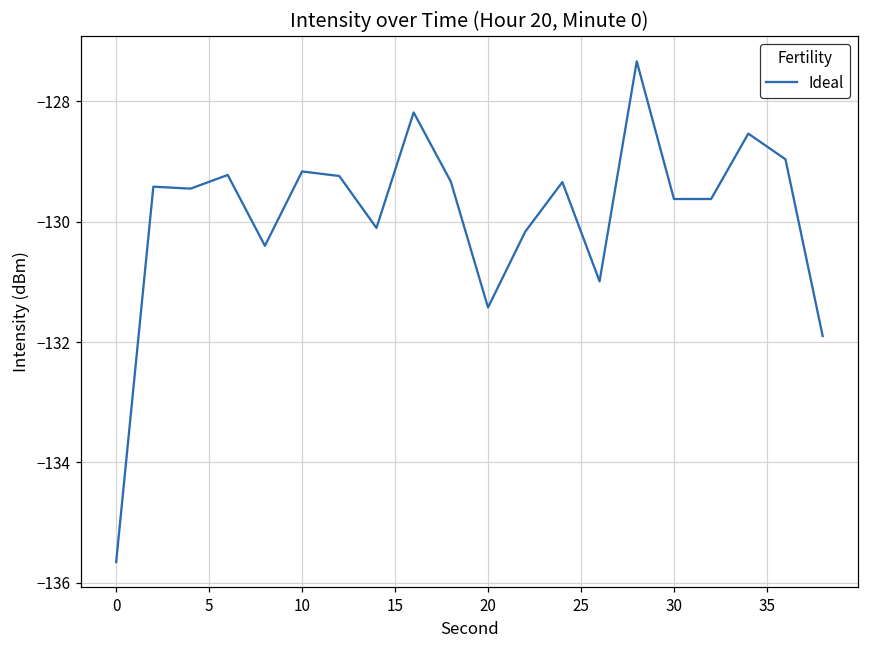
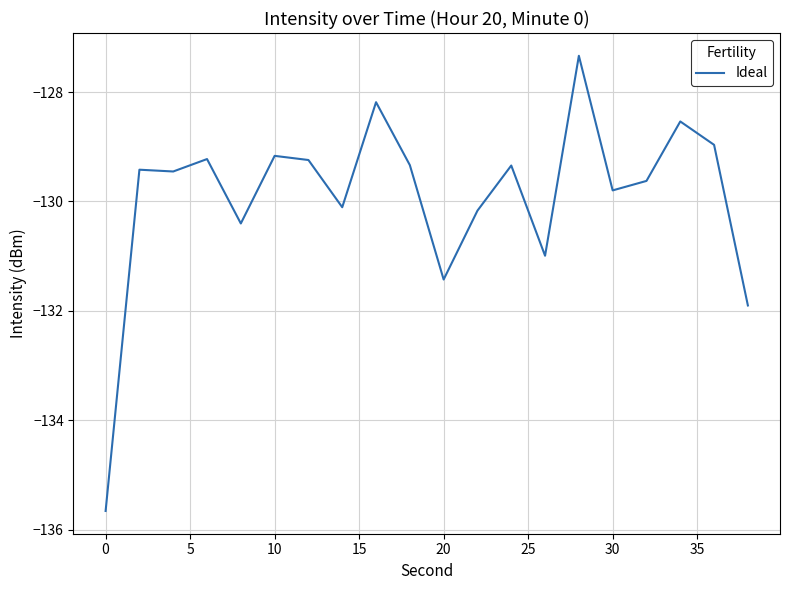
  {
    "0": -135.7,
    "10": -129.2,
    "20": -131.4,
-   "30": -129.6
+   "30": -129.8
  }
